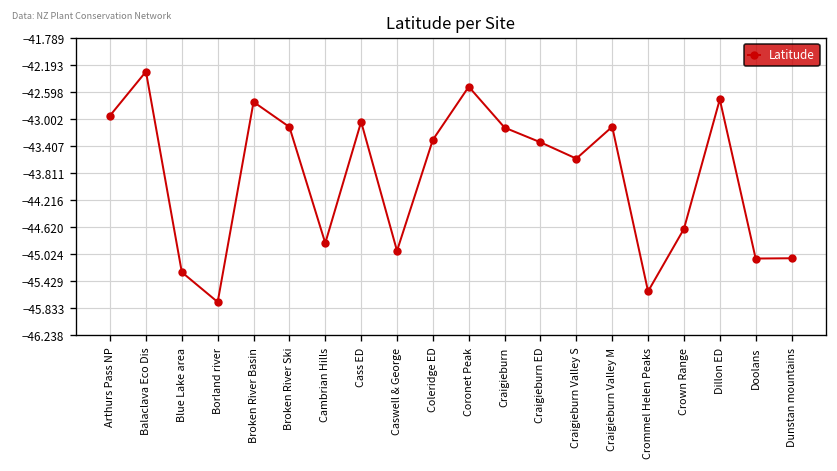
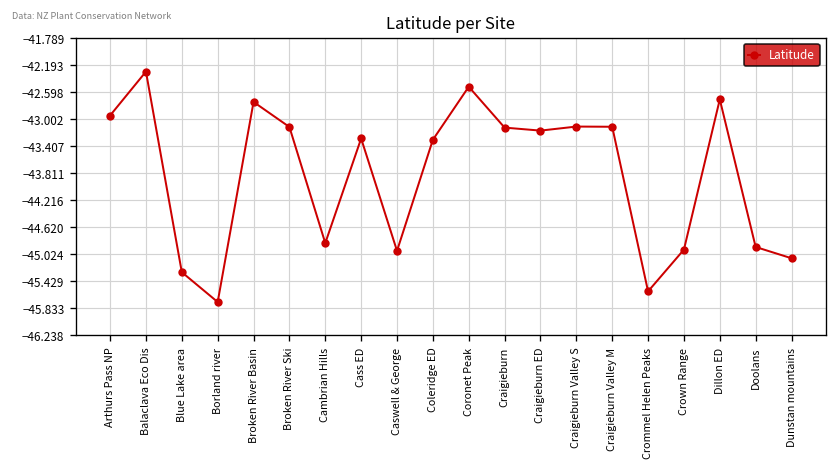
  {
    "Arthurs Pass NP": -42.9,
    "Balaclava Eco Dis": -42.3,
    "Blue Lake area": -45.3,
    "Borland river": -45.7,
    "Broken River Basin": -42.7,
    "Broken River Ski": -43.1,
    "Cambrian Hills": -44.9,
-   "Cass ED": -43.0,
+   "Cass ED": -43.3,
    "Caswell & George": -45.0,
    "Coleridge ED": -43.3,
    "Coronet Peak": -42.5,
    "Craigieburn": -43.1,
-   "Craigieburn ED": -43.3,
-   "Craigieburn Valley S": -43.6,
+   "Craigieburn ED": -43.2,
+   "Craigieburn Valley S": -43.1,
    "Craigieburn Valley M": -43.1,
    "Crommel Helen Peaks": -45.6,
-   "Crown Range": -44.6,
+   "Crown Range": -45.0,
    "Dillon ED": -42.7,
-   "Doolans": -45.1,
+   "Doolans": -44.9,
    "Dunstan mountains": -45.1
  }
